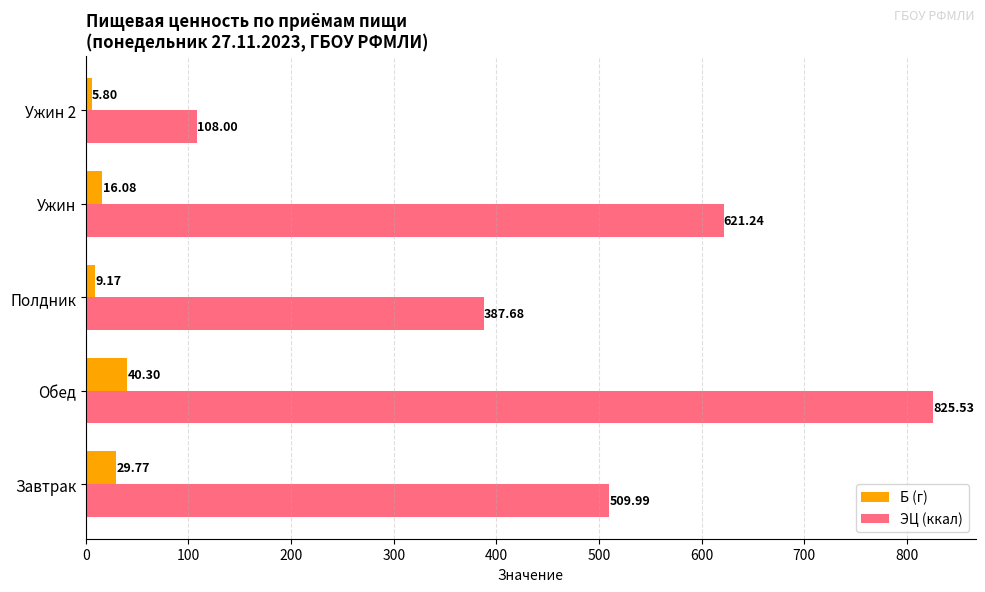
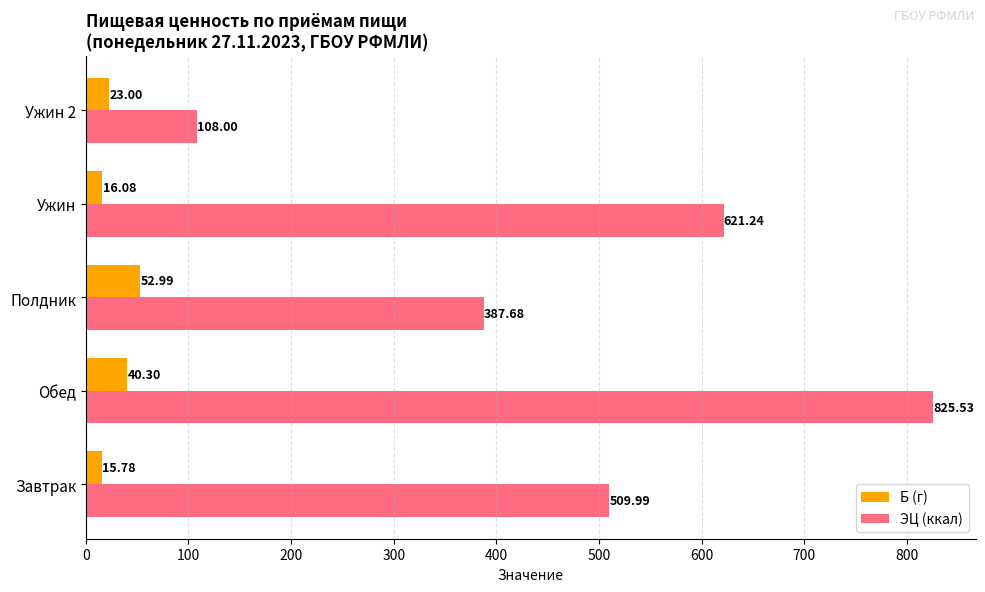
  {
    "Б (г)": {
-     "Ужин 2": 5.80,
+     "Ужин 2": 23.00,
      "Ужин": 16.08,
-     "Полдник": 9.17,
+     "Полдник": 52.99,
      "Обед": 40.30,
-     "Завтрак": 29.77
+     "Завтрак": 15.78
    },
    "ЭЦ (ккал)": {
      "Ужин 2": 108.00,
      "Ужин": 621.24,
      "Полдник": 387.68,
      "Обед": 825.53,
      "Завтрак": 509.99
    }
  }
